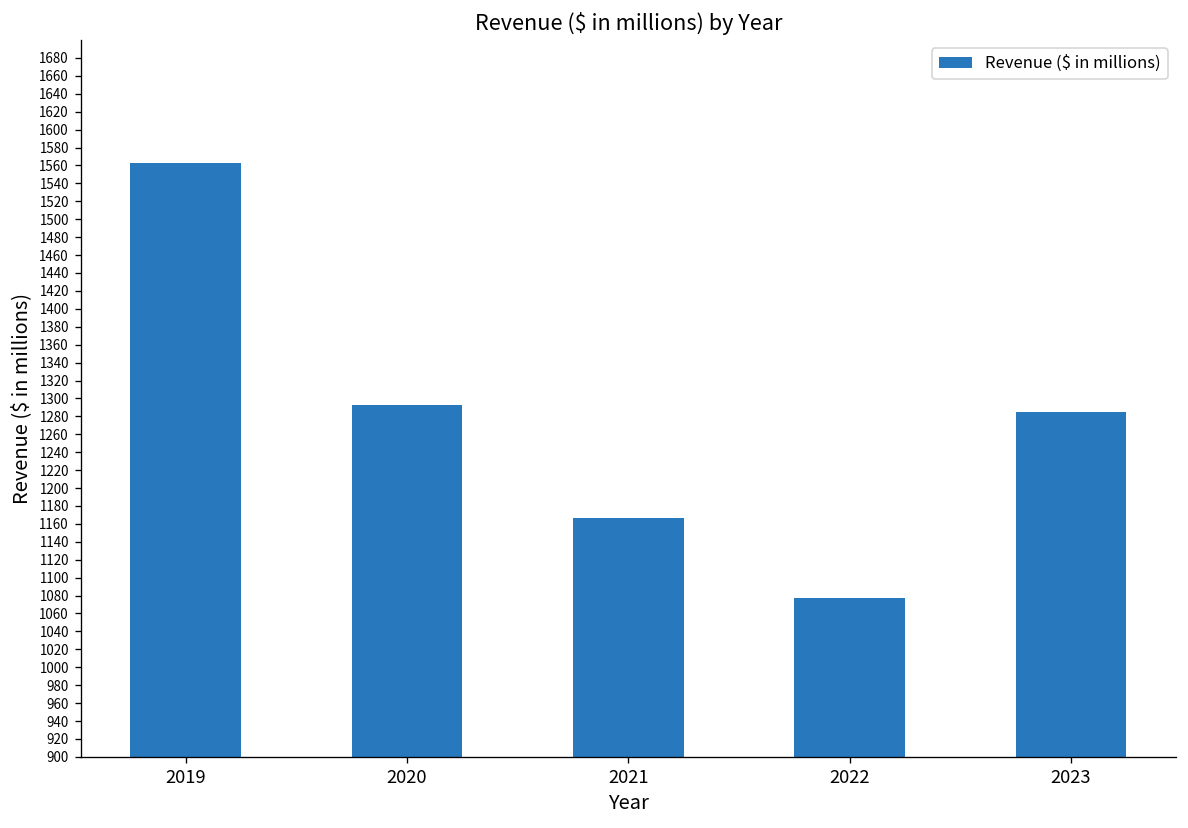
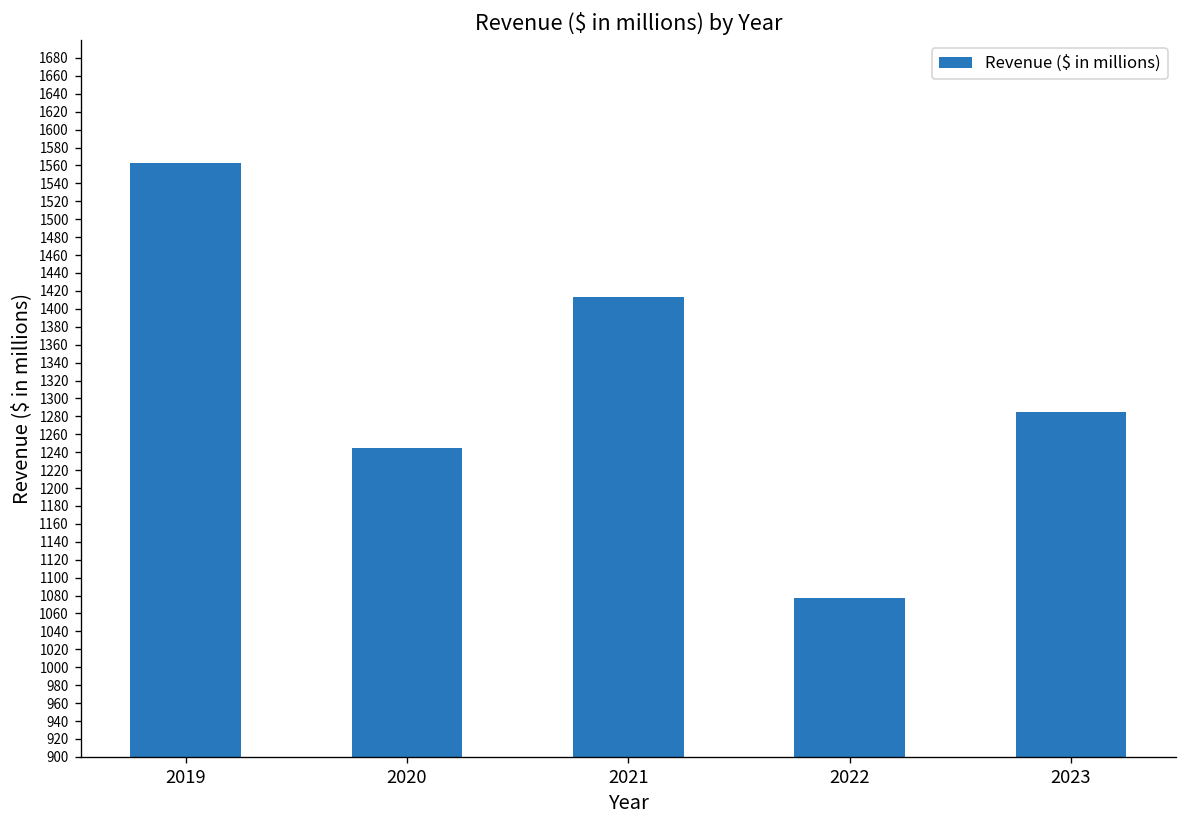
  {
    "2019": 1560,
-   "2020": 1290,
-   "2021": 1170,
+   "2020": 1240,
+   "2021": 1410,
    "2022": 1080,
    "2023": 1280
  }
